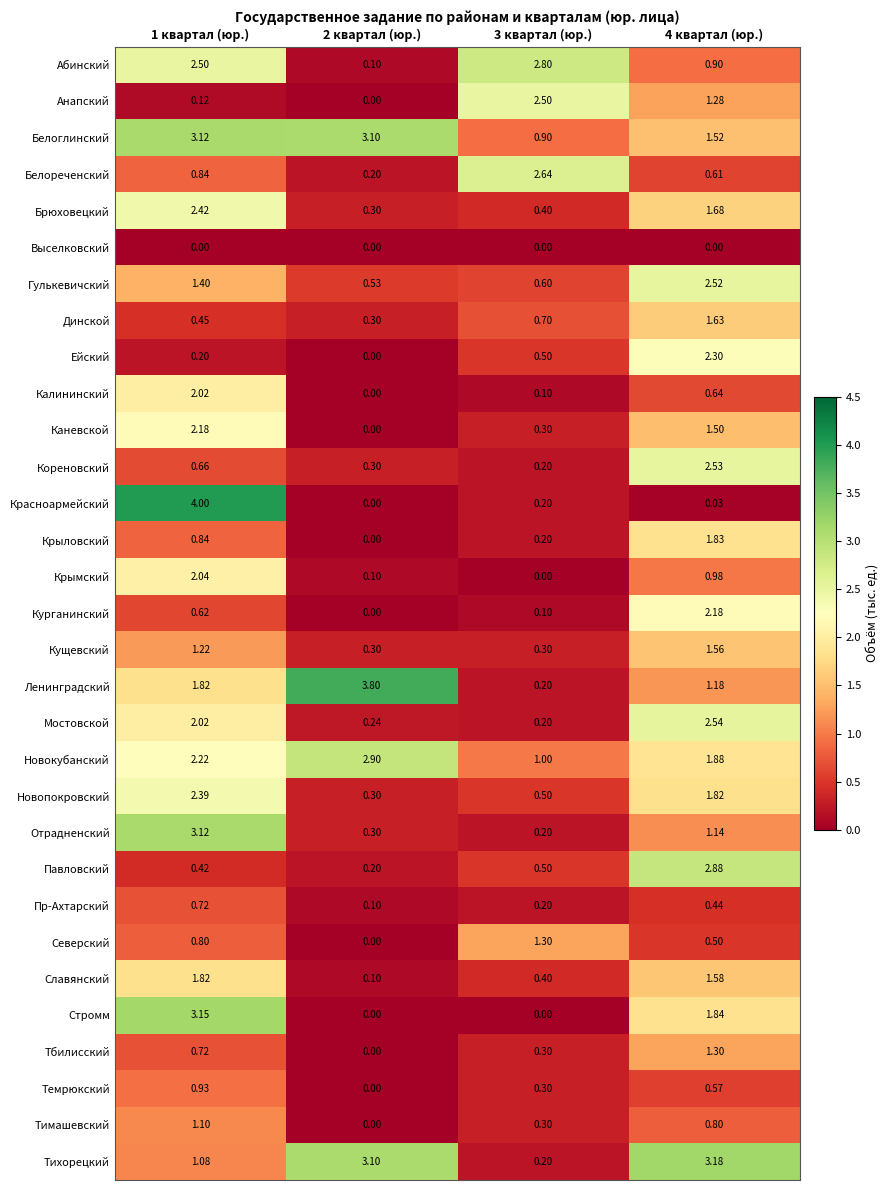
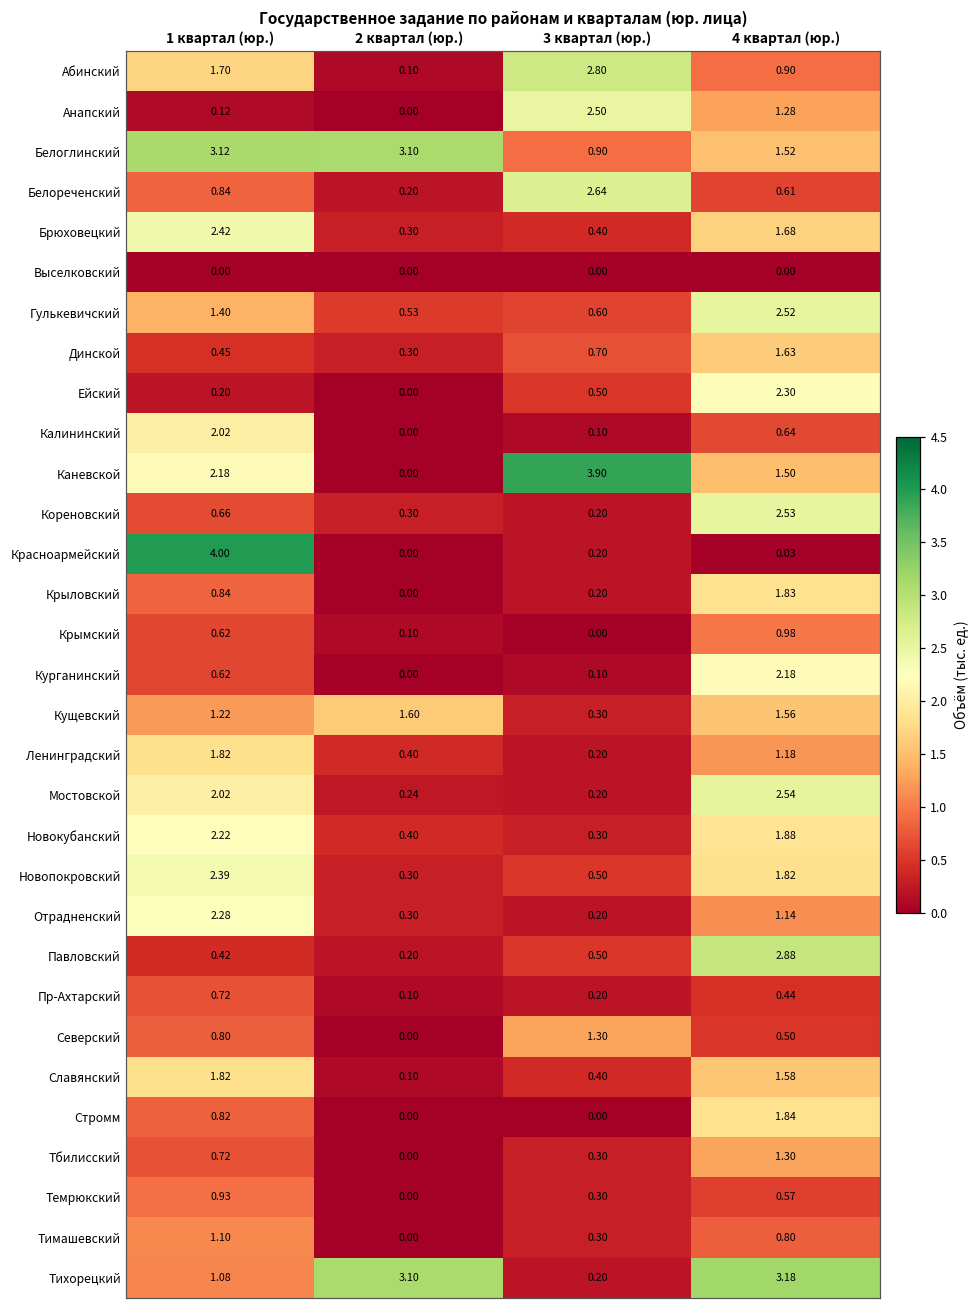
  {
    "Абинский": {
-     "1 квартал (юр.)": 2.50,
+     "1 квартал (юр.)": 1.70,
      "2 квартал (юр.)": 0.10,
      "3 квартал (юр.)": 2.80,
      "4 квартал (юр.)": 0.90
    },
    "Анапский": {
      "1 квартал (юр.)": 0.12,
      "2 квартал (юр.)": 0.00,
      "3 квартал (юр.)": 2.50,
      "4 квартал (юр.)": 1.28
    },
    "Белоглинский": {
      "1 квартал (юр.)": 3.12,
      "2 квартал (юр.)": 3.10,
      "3 квартал (юр.)": 0.90,
      "4 квартал (юр.)": 1.52
    },
    "Белореченский": {
      "1 квартал (юр.)": 0.84,
      "2 квартал (юр.)": 0.20,
      "3 квартал (юр.)": 2.64,
      "4 квартал (юр.)": 0.61
    },
    "Брюховецкий": {
      "1 квартал (юр.)": 2.42,
      "2 квартал (юр.)": 0.30,
      "3 квартал (юр.)": 0.40,
      "4 квартал (юр.)": 1.68
    },
    "Выселковский": {
      "1 квартал (юр.)": 0.00,
      "2 квартал (юр.)": 0.00,
      "3 квартал (юр.)": 0.00,
      "4 квартал (юр.)": 0.00
    },
    "Гулькевичский": {
      "1 квартал (юр.)": 1.40,
      "2 квартал (юр.)": 0.53,
      "3 квартал (юр.)": 0.60,
      "4 квартал (юр.)": 2.52
    },
    "Динской": {
      "1 квартал (юр.)": 0.45,
      "2 квартал (юр.)": 0.30,
      "3 квартал (юр.)": 0.70,
      "4 квартал (юр.)": 1.63
    },
    "Ейский": {
      "1 квартал (юр.)": 0.20,
      "2 квартал (юр.)": 0.00,
      "3 квартал (юр.)": 0.50,
      "4 квартал (юр.)": 2.30
    },
    "Калининский": {
      "1 квартал (юр.)": 2.02,
      "2 квартал (юр.)": 0.00,
      "3 квартал (юр.)": 0.10,
      "4 квартал (юр.)": 0.64
    },
    "Каневской": {
      "1 квартал (юр.)": 2.18,
      "2 квартал (юр.)": 0.00,
-     "3 квартал (юр.)": 0.30,
+     "3 квартал (юр.)": 3.90,
      "4 квартал (юр.)": 1.50
    },
    "Кореновский": {
      "1 квартал (юр.)": 0.66,
      "2 квартал (юр.)": 0.30,
      "3 квартал (юр.)": 0.20,
      "4 квартал (юр.)": 2.53
    },
    "Красноармейский": {
      "1 квартал (юр.)": 4.00,
      "2 квартал (юр.)": 0.00,
      "3 квартал (юр.)": 0.20,
      "4 квартал (юр.)": 0.03
    },
    "Крыловский": {
      "1 квартал (юр.)": 0.84,
      "2 квартал (юр.)": 0.00,
      "3 квартал (юр.)": 0.20,
      "4 квартал (юр.)": 1.83
    },
    "Крымский": {
-     "1 квартал (юр.)": 2.04,
+     "1 квартал (юр.)": 0.62,
      "2 квартал (юр.)": 0.10,
      "3 квартал (юр.)": 0.00,
      "4 квартал (юр.)": 0.98
    },
    "Курганинский": {
      "1 квартал (юр.)": 0.62,
      "2 квартал (юр.)": 0.00,
      "3 квартал (юр.)": 0.10,
      "4 квартал (юр.)": 2.18
    },
    "Кущевский": {
      "1 квартал (юр.)": 1.22,
-     "2 квартал (юр.)": 0.30,
+     "2 квартал (юр.)": 1.60,
      "3 квартал (юр.)": 0.30,
      "4 квартал (юр.)": 1.56
    },
    "Ленинградский": {
      "1 квартал (юр.)": 1.82,
-     "2 квартал (юр.)": 3.80,
+     "2 квартал (юр.)": 0.40,
      "3 квартал (юр.)": 0.20,
      "4 квартал (юр.)": 1.18
    },
    "Мостовской": {
      "1 квартал (юр.)": 2.02,
      "2 квартал (юр.)": 0.24,
      "3 квартал (юр.)": 0.20,
      "4 квартал (юр.)": 2.54
    },
    "Новокубанский": {
      "1 квартал (юр.)": 2.22,
-     "2 квартал (юр.)": 2.90,
-     "3 квартал (юр.)": 1.00,
+     "2 квартал (юр.)": 0.40,
+     "3 квартал (юр.)": 0.30,
      "4 квартал (юр.)": 1.88
    },
    "Новопокровский": {
      "1 квартал (юр.)": 2.39,
      "2 квартал (юр.)": 0.30,
      "3 квартал (юр.)": 0.50,
      "4 квартал (юр.)": 1.82
    },
    "Отрадненский": {
-     "1 квартал (юр.)": 3.12,
+     "1 квартал (юр.)": 2.28,
      "2 квартал (юр.)": 0.30,
      "3 квартал (юр.)": 0.20,
      "4 квартал (юр.)": 1.14
    },
    "Павловский": {
      "1 квартал (юр.)": 0.42,
      "2 квартал (юр.)": 0.20,
      "3 квартал (юр.)": 0.50,
      "4 квартал (юр.)": 2.88
    },
    "Пр-Ахтарский": {
      "1 квартал (юр.)": 0.72,
      "2 квартал (юр.)": 0.10,
      "3 квартал (юр.)": 0.20,
      "4 квартал (юр.)": 0.44
    },
    "Северский": {
      "1 квартал (юр.)": 0.80,
      "2 квартал (юр.)": 0.00,
      "3 квартал (юр.)": 1.30,
      "4 квартал (юр.)": 0.50
    },
    "Славянский": {
      "1 квартал (юр.)": 1.82,
      "2 квартал (юр.)": 0.10,
      "3 квартал (юр.)": 0.40,
      "4 квартал (юр.)": 1.58
    },
    "Стромм": {
-     "1 квартал (юр.)": 3.15,
+     "1 квартал (юр.)": 0.82,
      "2 квартал (юр.)": 0.00,
      "3 квартал (юр.)": 0.00,
      "4 квартал (юр.)": 1.84
    },
    "Тбилисский": {
      "1 квартал (юр.)": 0.72,
      "2 квартал (юр.)": 0.00,
      "3 квартал (юр.)": 0.30,
      "4 квартал (юр.)": 1.30
    },
    "Темрюкский": {
      "1 квартал (юр.)": 0.93,
      "2 квартал (юр.)": 0.00,
      "3 квартал (юр.)": 0.30,
      "4 квартал (юр.)": 0.57
    },
    "Тимашевский": {
      "1 квартал (юр.)": 1.10,
      "2 квартал (юр.)": 0.00,
      "3 квартал (юр.)": 0.30,
      "4 квартал (юр.)": 0.80
    },
    "Тихорецкий": {
      "1 квартал (юр.)": 1.08,
      "2 квартал (юр.)": 3.10,
      "3 квартал (юр.)": 0.20,
      "4 квартал (юр.)": 3.18
    }
  }
